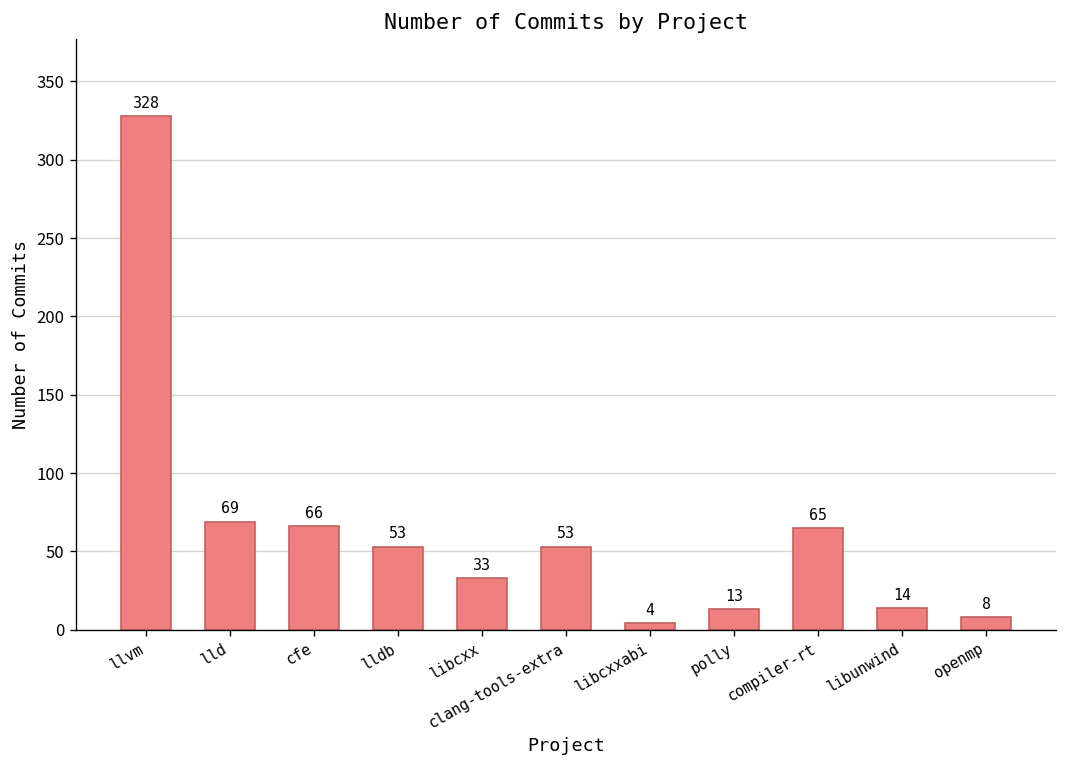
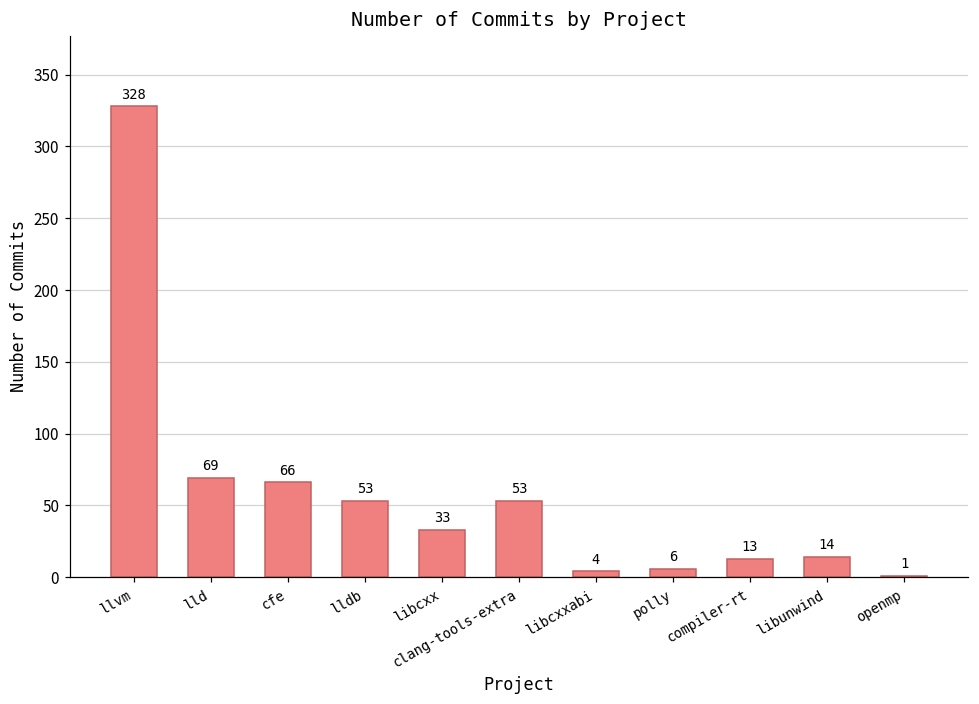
  {
    "llvm": 328,
    "lld": 69,
    "cfe": 66,
    "lldb": 53,
    "libcxx": 33,
    "clang-tools-extra": 53,
    "libcxxabi": 4,
-   "polly": 13,
-   "compiler-rt": 65,
+   "polly": 6,
+   "compiler-rt": 13,
    "libunwind": 14,
-   "openmp": 8
+   "openmp": 1
  }
